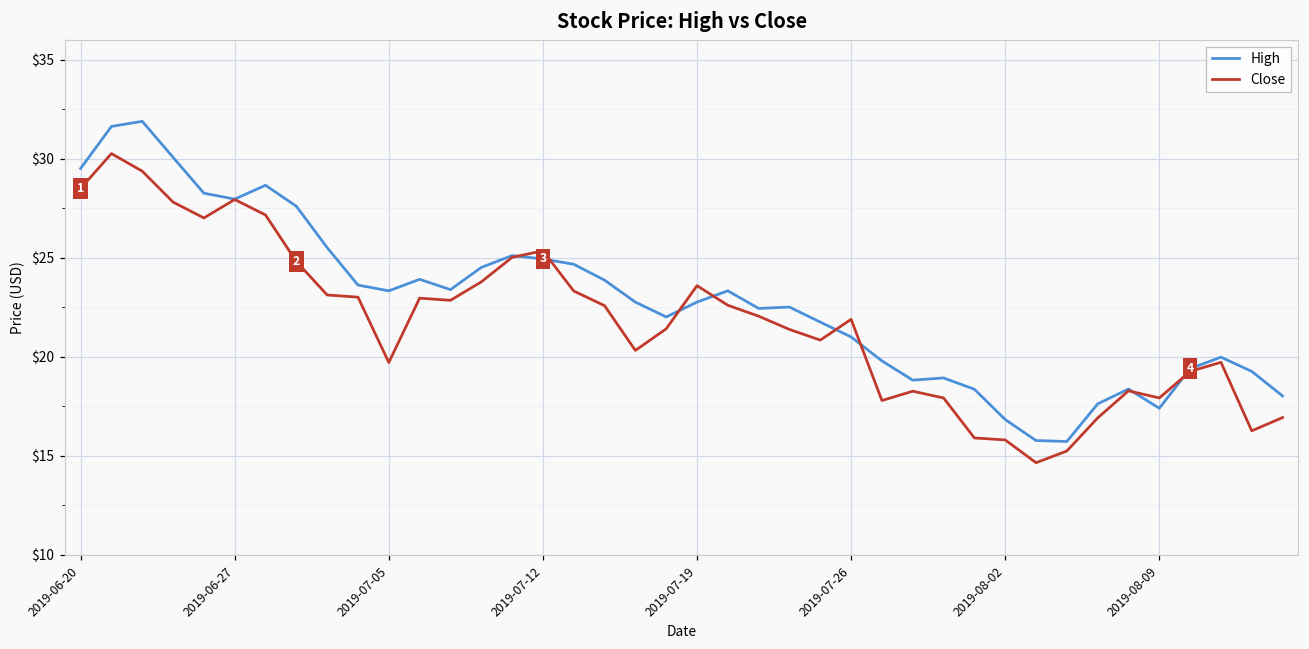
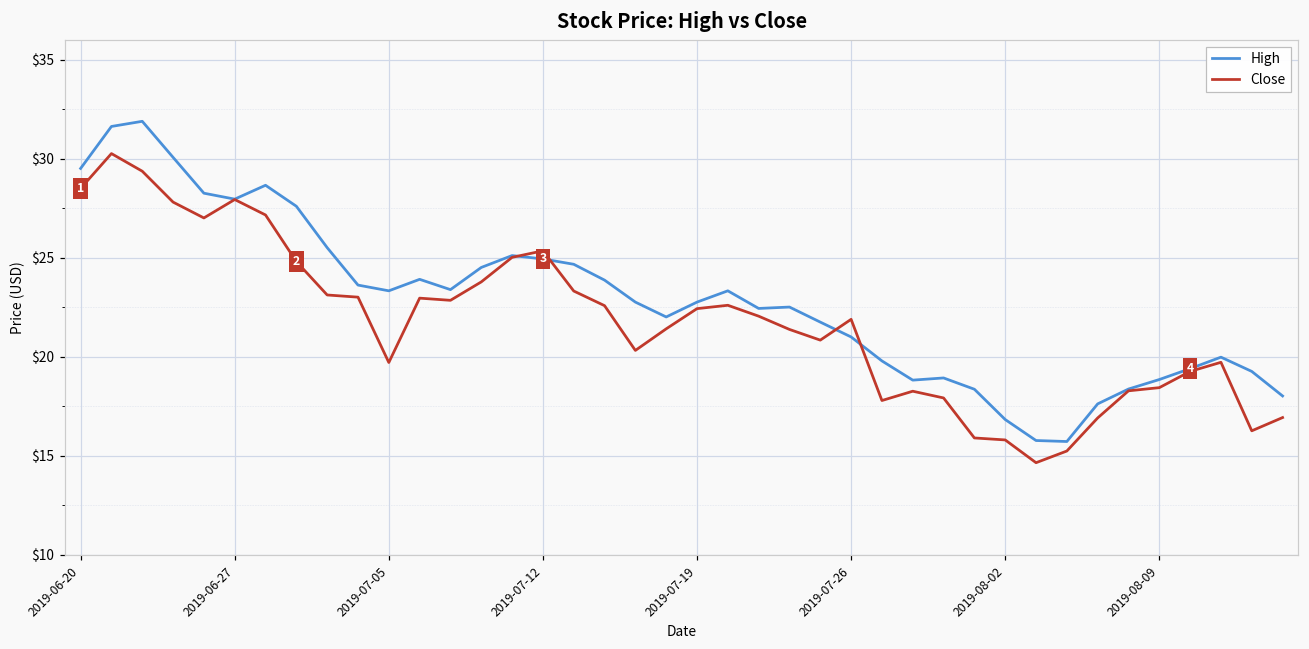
  {
    "High": {
      "2019-06-20": "$29.5",
      "2019-07-05": "$23.3",
      "2019-07-19": "$22.8",
      "2019-07-26": "$21.0",
      "2019-08-02": "$16.8",
-     "2019-08-09": "$17.4"
+     "2019-08-09": "$18.8"
    },
    "Close": {
      "2019-07-05": "$19.7",
-     "2019-07-19": "$23.6",
+     "2019-07-19": "$22.4",
      "2019-07-26": "$21.9",
      "2019-08-02": "$15.8",
-     "2019-08-09": "$17.9"
+     "2019-08-09": "$18.4"
    }
  }
